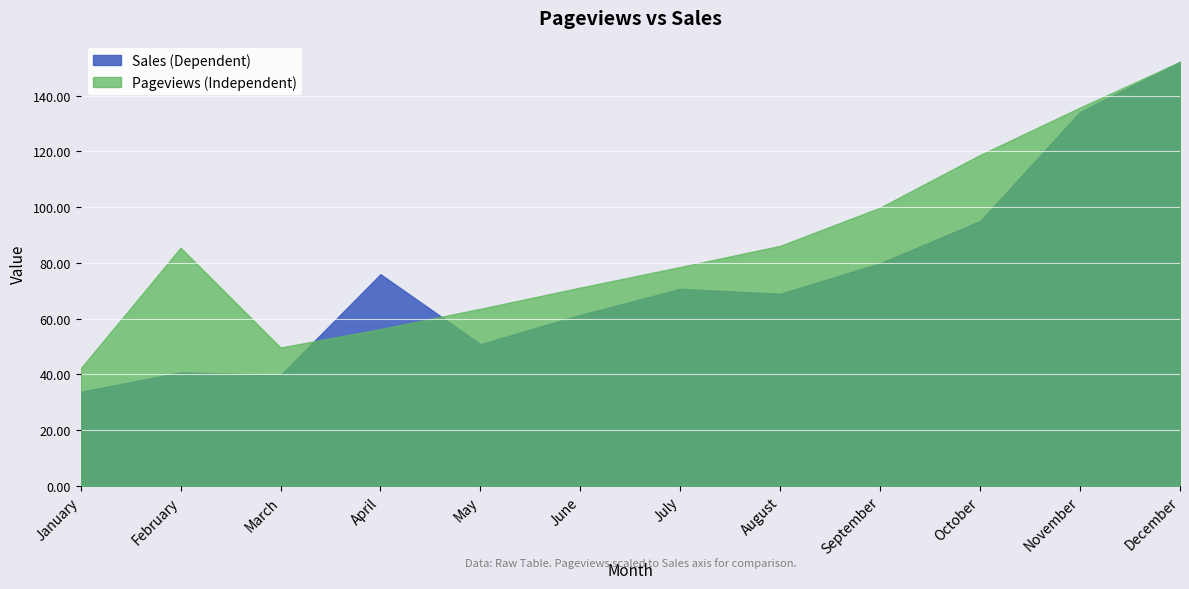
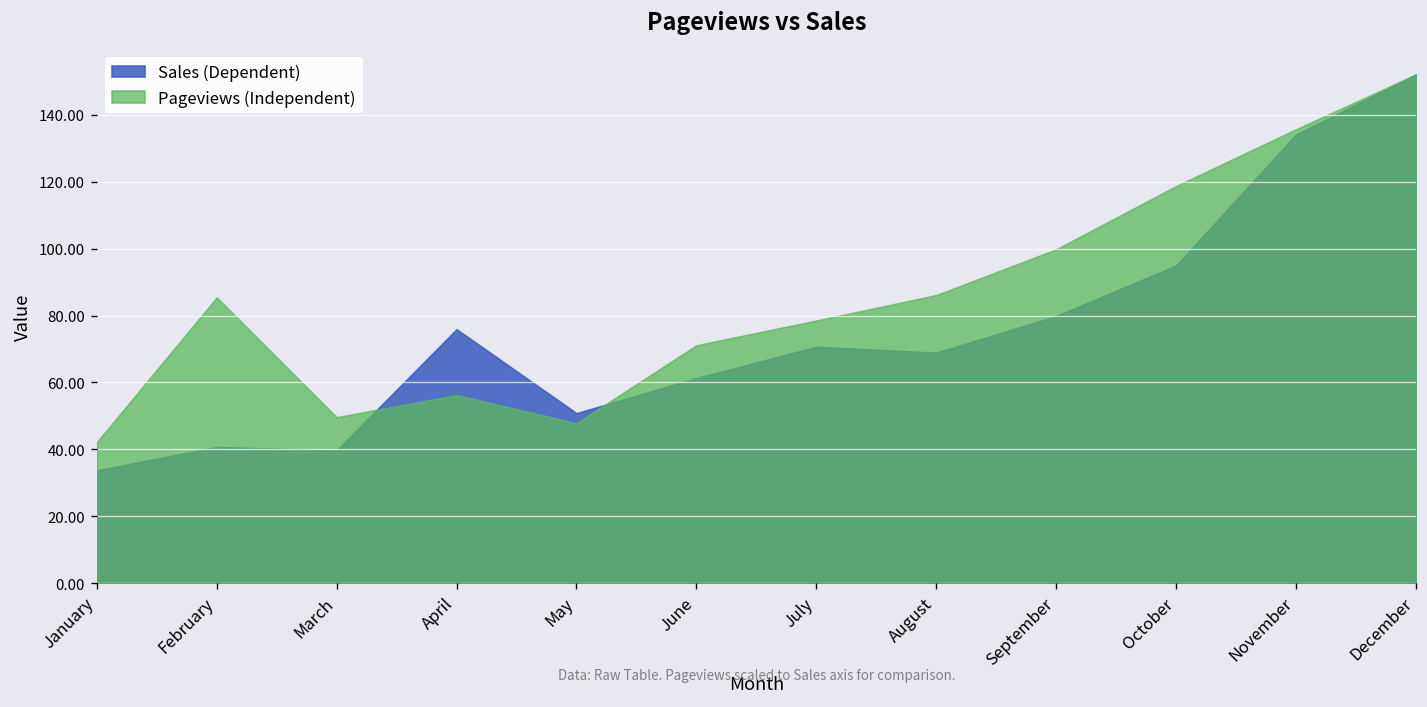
  {
    "Sales (Dependent)": {
      "January": 34,
      "February": 41,
      "March": 40,
      "April": 76,
      "May": 51,
      "June": 61,
      "July": 71,
      "August": 69,
      "September": 80,
      "October": 95,
      "November": 134
    },
    "Pageviews (Independent)": {
      "January": 42,
      "February": 85,
      "March": 50,
      "April": 56,
-     "May": 63,
+     "May": 48,
      "June": 71,
      "July": 79,
      "August": 86,
      "September": 100,
      "October": 119,
      "November": 136
    }
  }
